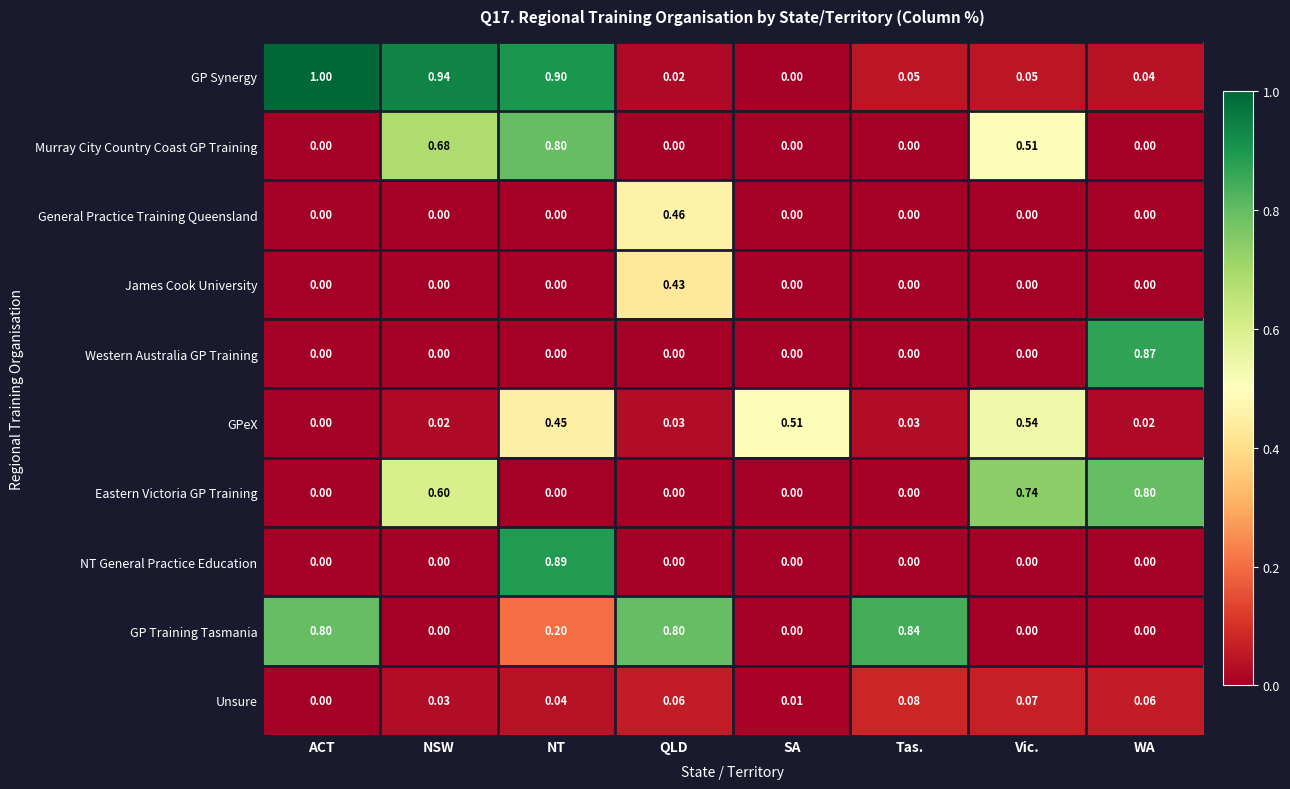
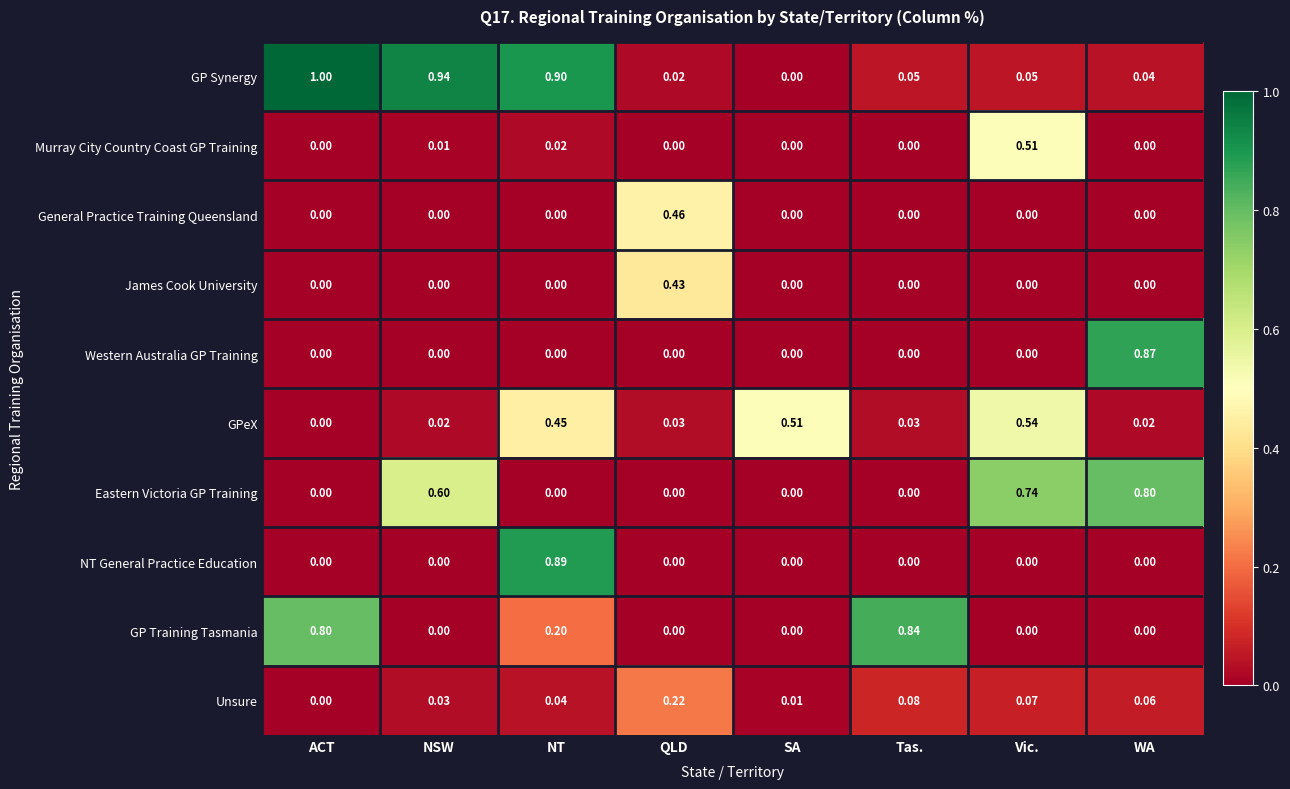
  {
    "GP Synergy": {
      "ACT": 1.00,
      "NSW": 0.94,
      "NT": 0.90,
      "QLD": 0.02,
      "SA": 0.00,
      "Tas.": 0.05,
      "Vic.": 0.05,
      "WA": 0.04
    },
    "Murray City Country Coast GP Training": {
      "ACT": 0.00,
-     "NSW": 0.68,
-     "NT": 0.80,
+     "NSW": 0.01,
+     "NT": 0.02,
      "QLD": 0.00,
      "SA": 0.00,
      "Tas.": 0.00,
      "Vic.": 0.51,
      "WA": 0.00
    },
    "General Practice Training Queensland": {
      "ACT": 0.00,
      "NSW": 0.00,
      "NT": 0.00,
      "QLD": 0.46,
      "SA": 0.00,
      "Tas.": 0.00,
      "Vic.": 0.00,
      "WA": 0.00
    },
    "James Cook University": {
      "ACT": 0.00,
      "NSW": 0.00,
      "NT": 0.00,
      "QLD": 0.43,
      "SA": 0.00,
      "Tas.": 0.00,
      "Vic.": 0.00,
      "WA": 0.00
    },
    "Western Australia GP Training": {
      "ACT": 0.00,
      "NSW": 0.00,
      "NT": 0.00,
      "QLD": 0.00,
      "SA": 0.00,
      "Tas.": 0.00,
      "Vic.": 0.00,
      "WA": 0.87
    },
    "GPeX": {
      "ACT": 0.00,
      "NSW": 0.02,
      "NT": 0.45,
      "QLD": 0.03,
      "SA": 0.51,
      "Tas.": 0.03,
      "Vic.": 0.54,
      "WA": 0.02
    },
    "Eastern Victoria GP Training": {
      "ACT": 0.00,
      "NSW": 0.60,
      "NT": 0.00,
      "QLD": 0.00,
      "SA": 0.00,
      "Tas.": 0.00,
      "Vic.": 0.74,
      "WA": 0.80
    },
    "NT General Practice Education": {
      "ACT": 0.00,
      "NSW": 0.00,
      "NT": 0.89,
      "QLD": 0.00,
      "SA": 0.00,
      "Tas.": 0.00,
      "Vic.": 0.00,
      "WA": 0.00
    },
    "GP Training Tasmania": {
      "ACT": 0.80,
      "NSW": 0.00,
      "NT": 0.20,
-     "QLD": 0.80,
+     "QLD": 0.00,
      "SA": 0.00,
      "Tas.": 0.84,
      "Vic.": 0.00,
      "WA": 0.00
    },
    "Unsure": {
      "ACT": 0.00,
      "NSW": 0.03,
      "NT": 0.04,
-     "QLD": 0.06,
+     "QLD": 0.22,
      "SA": 0.01,
      "Tas.": 0.08,
      "Vic.": 0.07,
      "WA": 0.06
    }
  }
